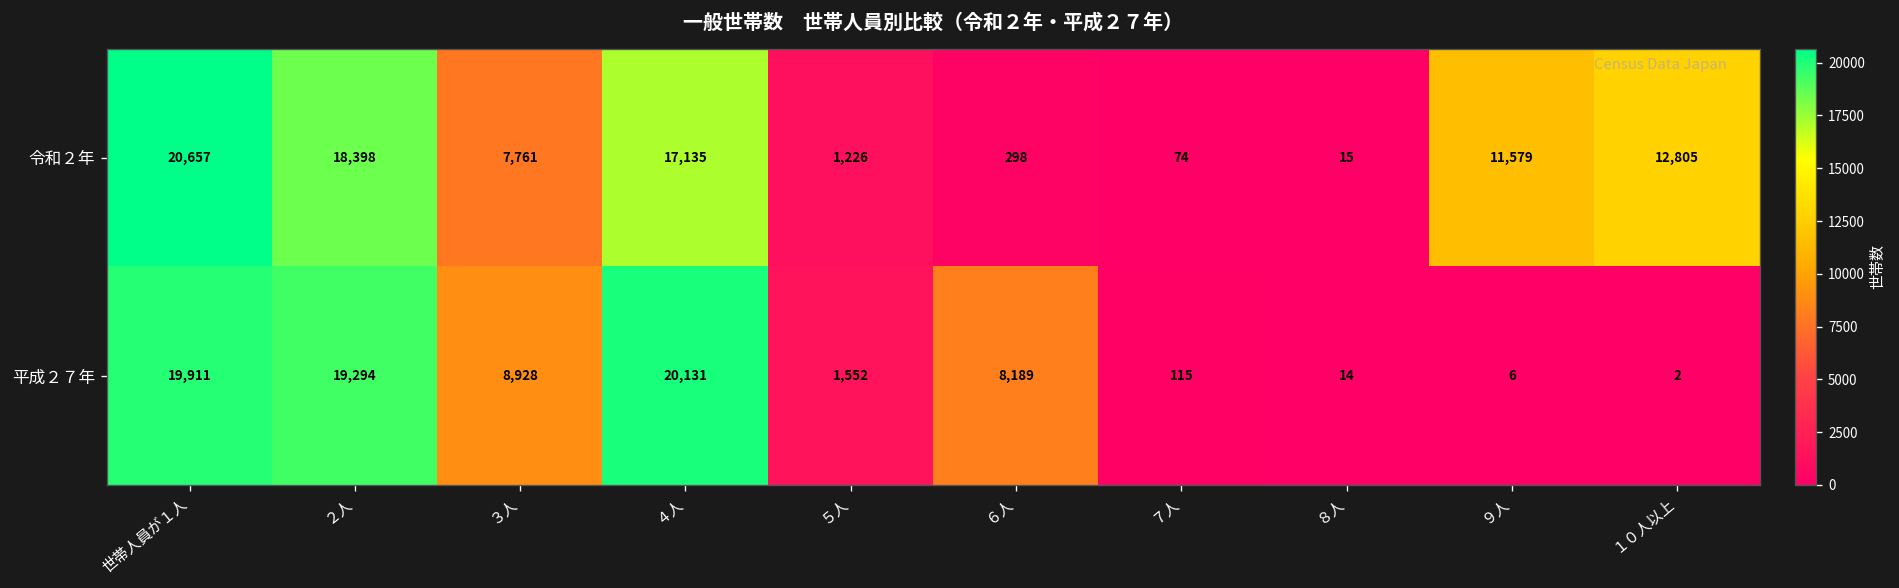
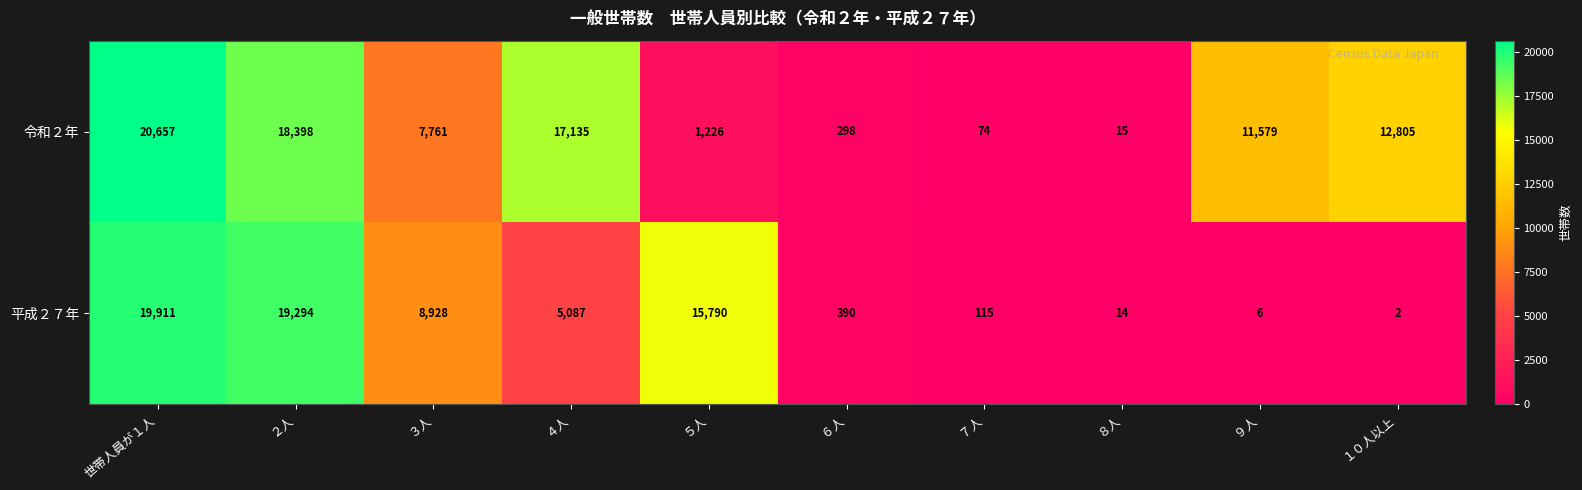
  {
    "令和２年": {
      "世帯人員が１人": "20,657",
      "２人": "18,398",
      "３人": "7,761",
      "４人": "17,135",
      "５人": "1,226",
      "６人": "298",
      "７人": "74",
      "８人": "15",
      "９人": "11,579"
    },
    "平成２７年": {
      "世帯人員が１人": "19,911",
      "２人": "19,294",
      "３人": "8,928",
-     "４人": "20,131",
-     "５人": "1,552",
-     "６人": "8,189",
+     "４人": "5,087",
+     "５人": "15,790",
+     "６人": "390",
      "７人": "115",
      "８人": "14",
      "９人": "6",
      "１０人以上": "2"
    }
  }
